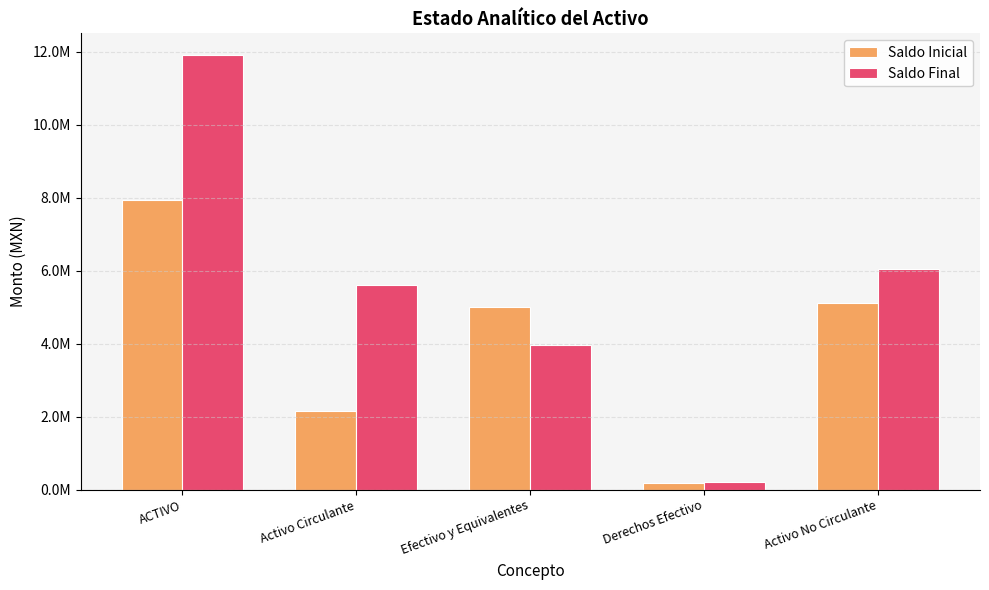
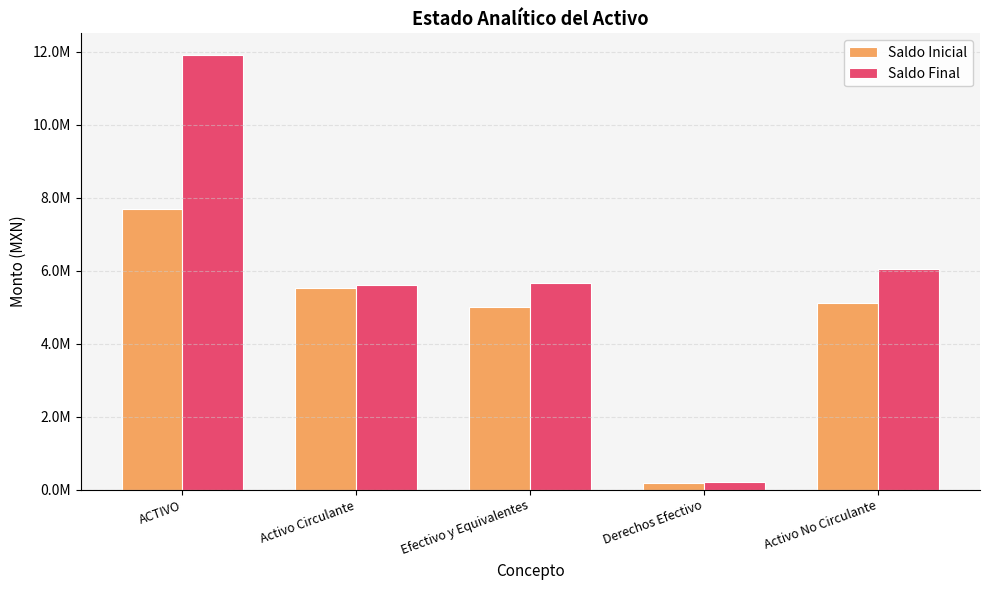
  {
    "Saldo Inicial": {
-     "ACTIVO": 7900000,
-     "Activo Circulante": 2200000,
+     "ACTIVO": 7700000,
+     "Activo Circulante": 5500000,
      "Efectivo y Equivalentes": 5000000,
      "Derechos Efectivo": 200000,
      "Activo No Circulante": 5100000
    },
    "Saldo Final": {
      "ACTIVO": 11900000,
      "Activo Circulante": 5600000,
-     "Efectivo y Equivalentes": 4000000,
+     "Efectivo y Equivalentes": 5700000,
      "Derechos Efectivo": 200000,
      "Activo No Circulante": 6100000
    }
  }
